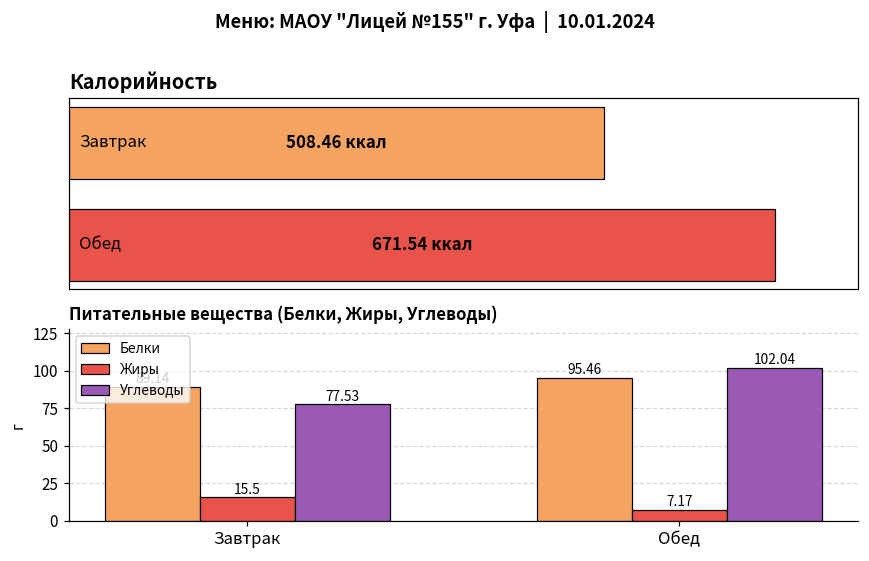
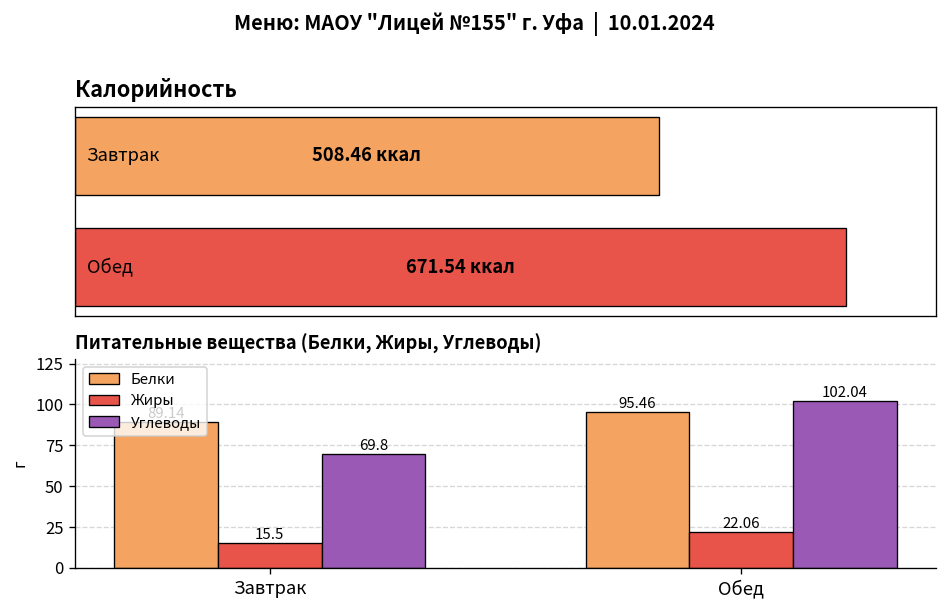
  {
    "Питательные вещества (Белки, Жиры, Углеводы)": {
      "Белки": {
        "Обед": 95.46
      },
      "Жиры": {
        "Завтрак": 15.5,
-       "Обед": 7.17
+       "Обед": 22.06
      },
      "Углеводы": {
-       "Завтрак": 77.53,
+       "Завтрак": 69.8,
        "Обед": 102.04
      }
    }
  }
